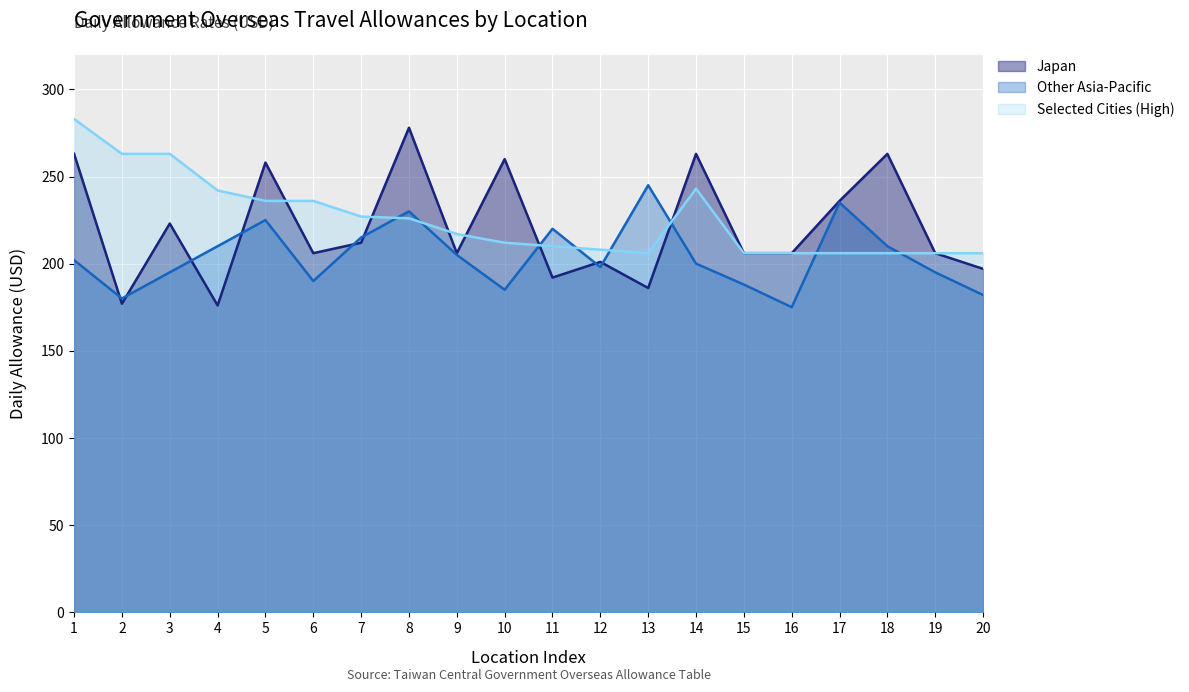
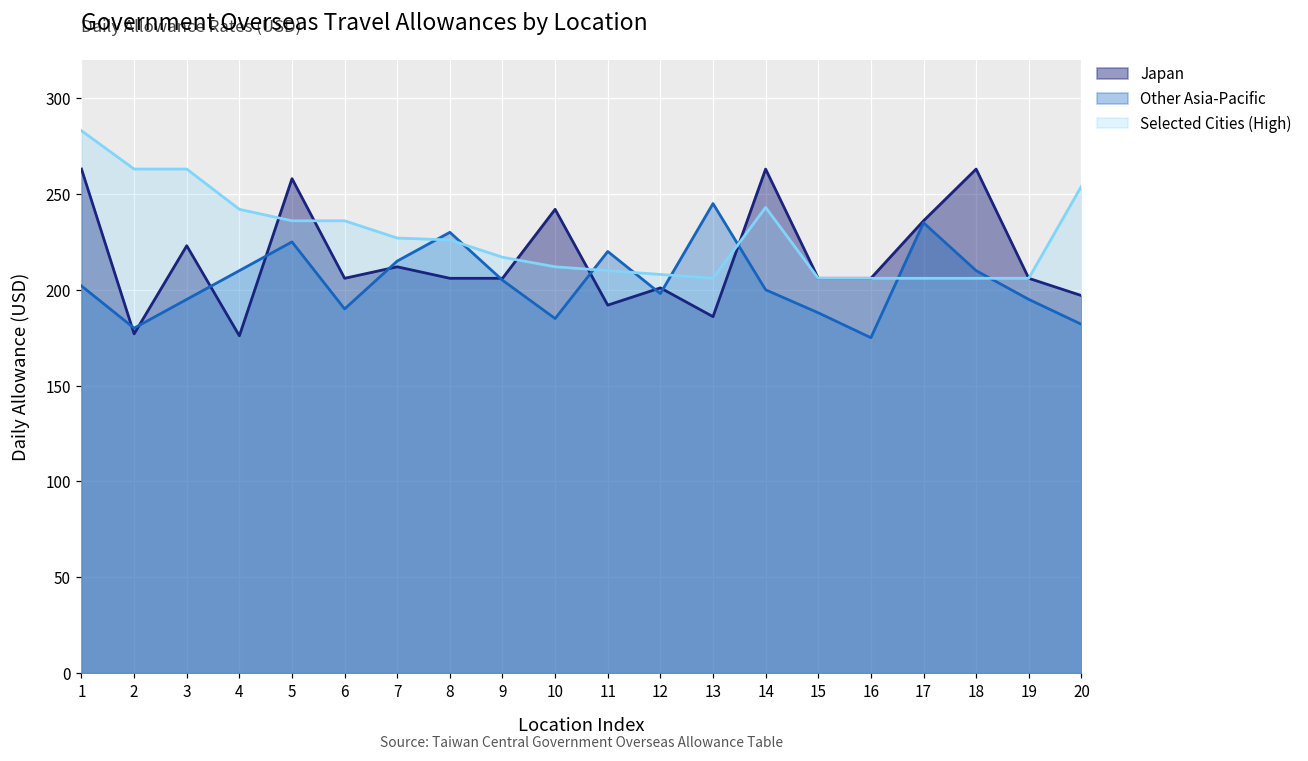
  {
    "Japan": {
      "1": 263,
      "2": 177,
      "3": 223,
      "4": 176,
      "5": 258,
      "6": 206,
      "7": 212,
-     "8": 278,
-     "10": 260,
+     "8": 206,
+     "10": 242,
      "11": 192,
      "12": 201,
      "13": 186,
      "14": 263,
      "18": 263,
      "20": 197
    },
    "Other Asia-Pacific": {
      "1": 202,
      "2": 180,
      "3": 195,
      "4": 210,
      "5": 225,
      "6": 190,
      "7": 215,
      "8": 230,
      "10": 185,
      "11": 220,
      "12": 198,
      "13": 245,
      "14": 200,
      "15": 188,
      "16": 175,
      "18": 210,
      "19": 195,
      "20": 182
    },
    "Selected Cities (High)": {
      "1": 283,
      "2": 263,
      "3": 263,
      "4": 242,
      "5": 236,
      "6": 236,
      "7": 227,
      "8": 226,
      "9": 217,
      "10": 212,
      "11": 210,
      "12": 208,
      "13": 206,
      "14": 243,
      "17": 206,
      "18": 206,
-     "20": 206
+     "20": 254
    }
  }
